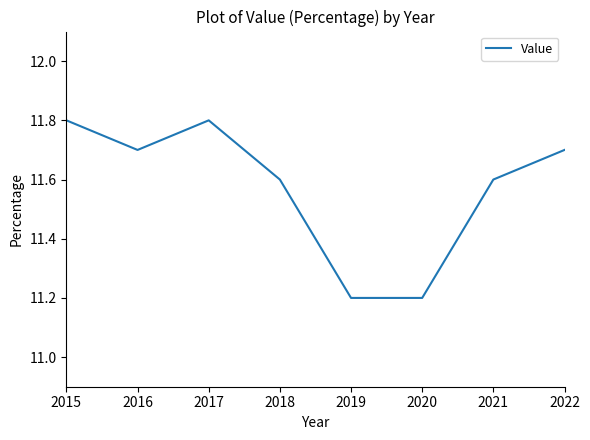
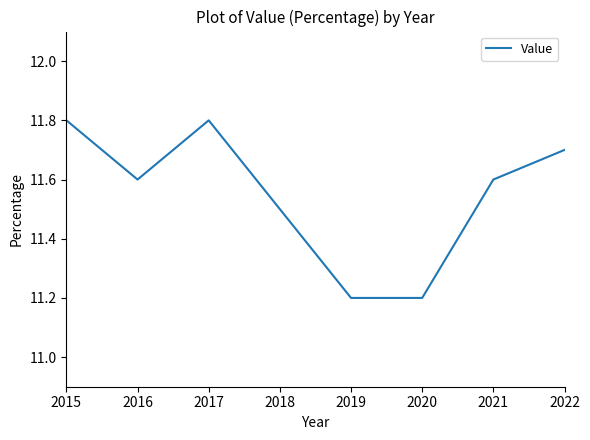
  {
    "2015": 11.8,
-   "2016": 11.7,
+   "2016": 11.6,
    "2017": 11.8,
-   "2018": 11.6,
+   "2018": 11.5,
    "2019": 11.2,
    "2020": 11.2,
    "2021": 11.6,
    "2022": 11.7
  }
